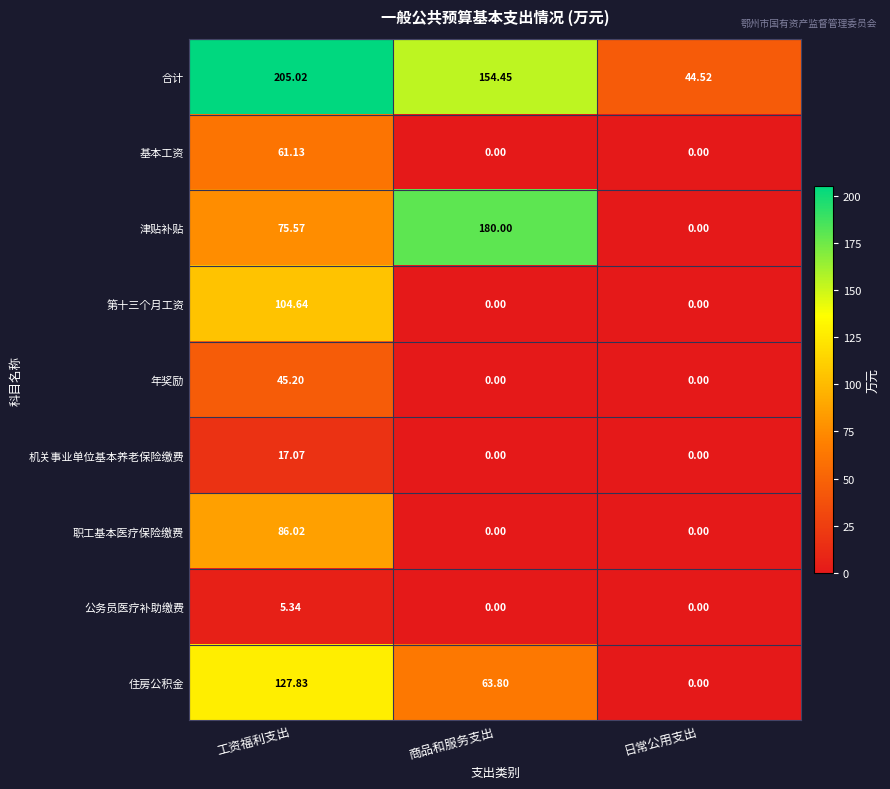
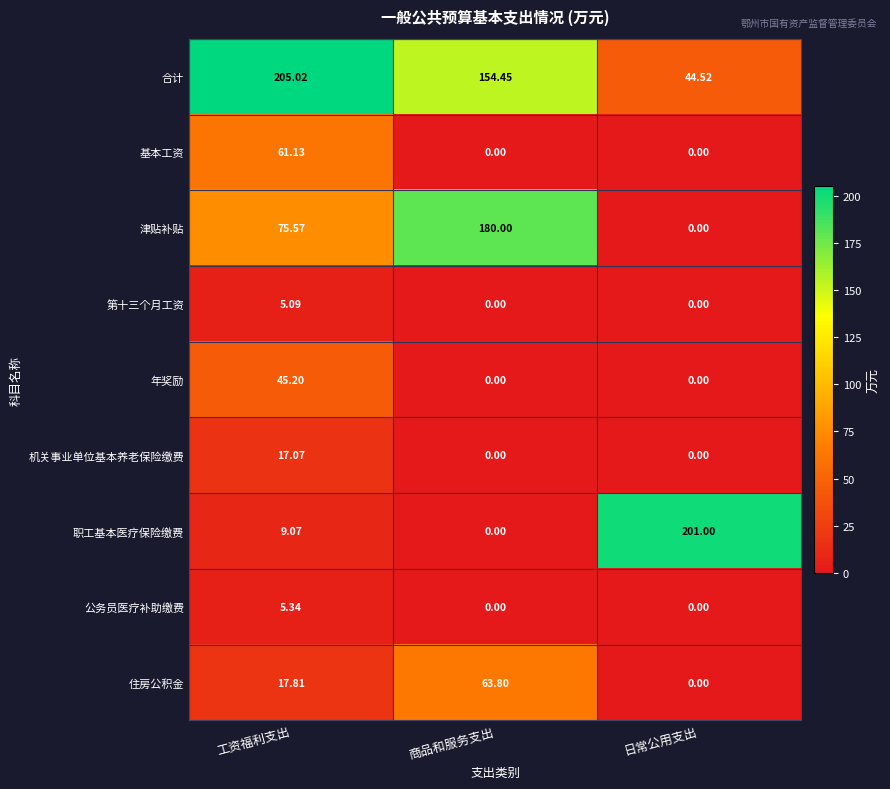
  {
    "合计": {
      "工资福利支出": 205.02,
      "商品和服务支出": 154.45,
      "日常公用支出": 44.52
    },
    "基本工资": {
      "工资福利支出": 61.13,
      "商品和服务支出": 0.00,
      "日常公用支出": 0.00
    },
    "津贴补贴": {
      "工资福利支出": 75.57,
      "商品和服务支出": 180.00,
      "日常公用支出": 0.00
    },
    "第十三个月工资": {
-     "工资福利支出": 104.64,
+     "工资福利支出": 5.09,
      "商品和服务支出": 0.00,
      "日常公用支出": 0.00
    },
    "年奖励": {
      "工资福利支出": 45.20,
      "商品和服务支出": 0.00,
      "日常公用支出": 0.00
    },
    "机关事业单位基本养老保险缴费": {
      "工资福利支出": 17.07,
      "商品和服务支出": 0.00,
      "日常公用支出": 0.00
    },
    "职工基本医疗保险缴费": {
-     "工资福利支出": 86.02,
+     "工资福利支出": 9.07,
      "商品和服务支出": 0.00,
-     "日常公用支出": 0.00
+     "日常公用支出": 201.00
    },
    "公务员医疗补助缴费": {
      "工资福利支出": 5.34,
      "商品和服务支出": 0.00,
      "日常公用支出": 0.00
    },
    "住房公积金": {
-     "工资福利支出": 127.83,
+     "工资福利支出": 17.81,
      "商品和服务支出": 63.80,
      "日常公用支出": 0.00
    }
  }
